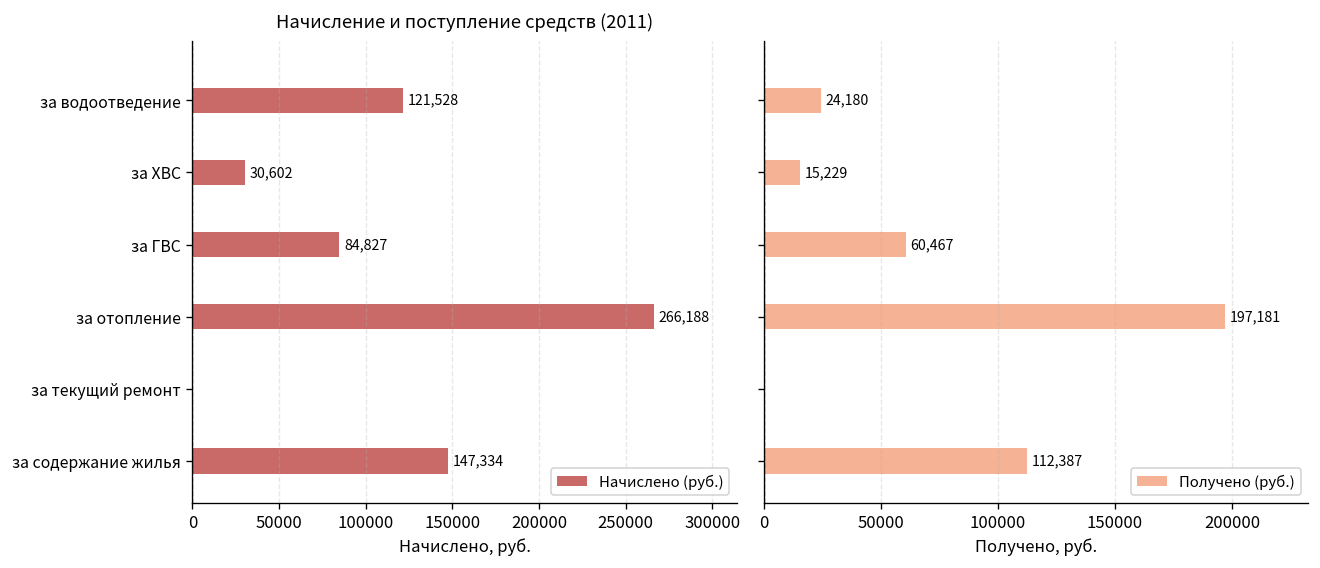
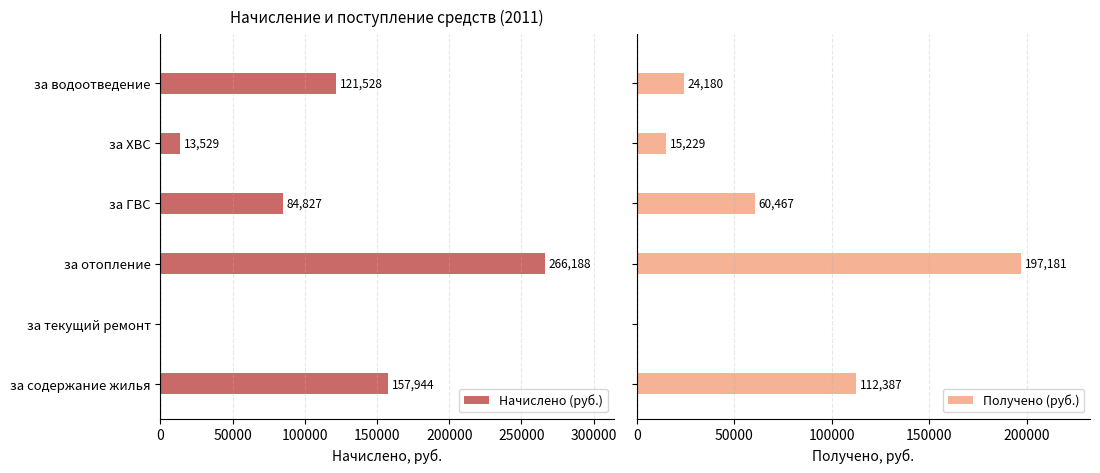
  {
    "Начисление и поступление средств (2011)": {
      "за водоотведение": "121,528",
-     "за ХВС": "30,602",
+     "за ХВС": "13,529",
      "за ГВС": "84,827",
      "за отопление": "266,188",
-     "за содержание жилья": "147,334"
+     "за содержание жилья": "157,944"
    }
  }
